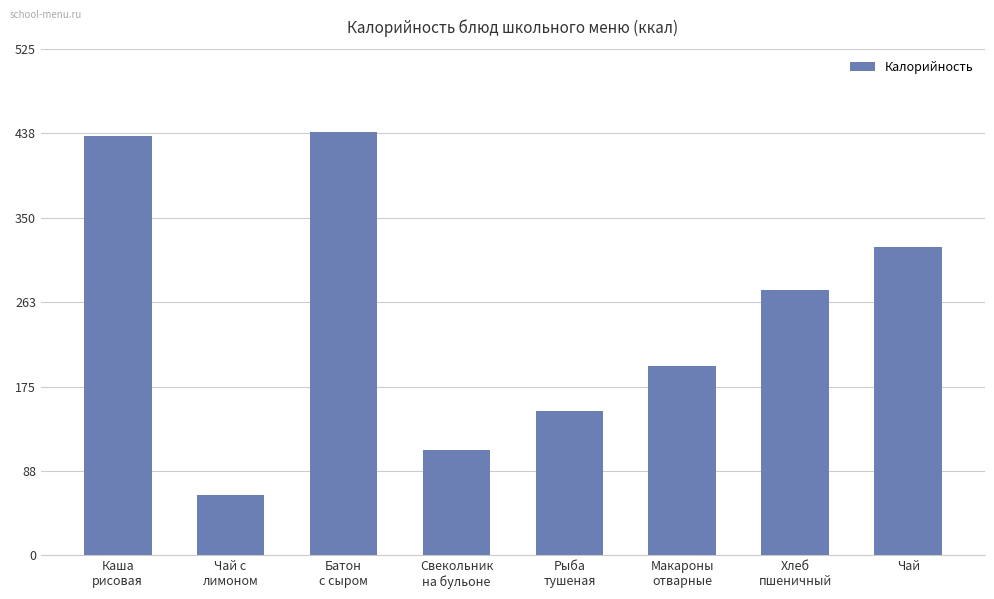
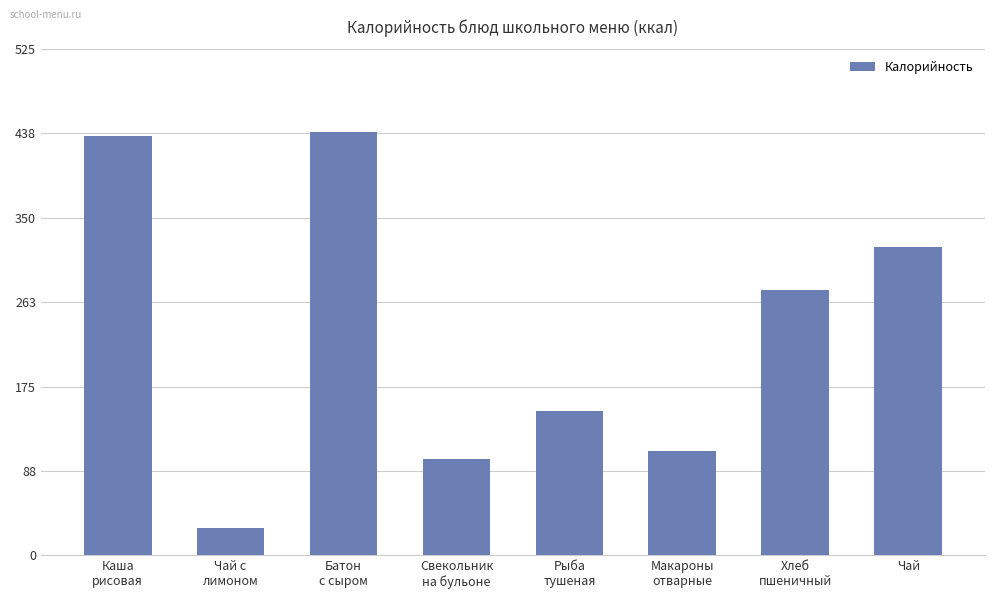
  {
    "Каша рисовая": 440,
-   "Чай с лимоном": 60,
+   "Чай с лимоном": 30,
    "Батон с сыром": 440,
-   "Свекольник на бульоне": 110,
+   "Свекольник на бульоне": 100,
    "Рыба тушеная": 150,
-   "Макароны отварные": 200,
+   "Макароны отварные": 110,
    "Хлеб пшеничный": 270,
    "Чай": 320
  }
